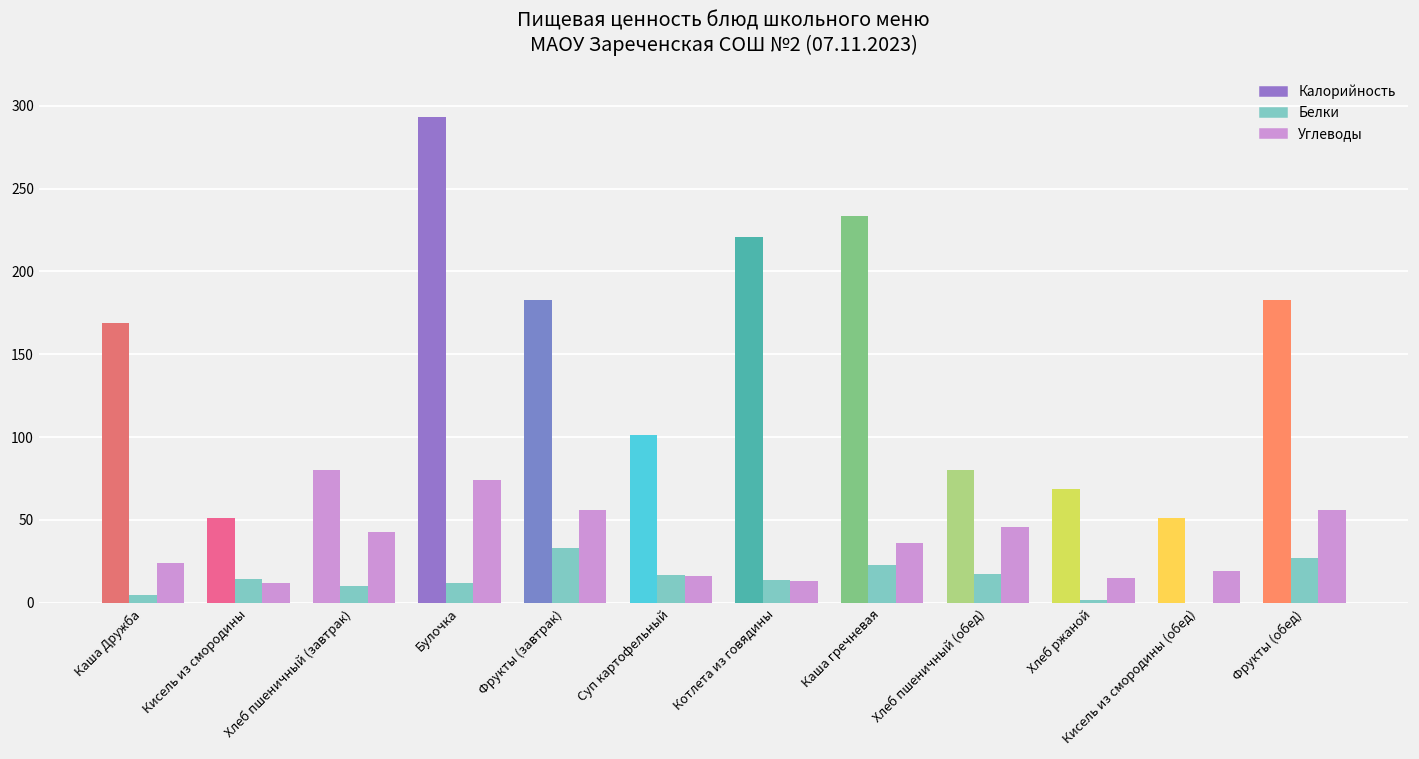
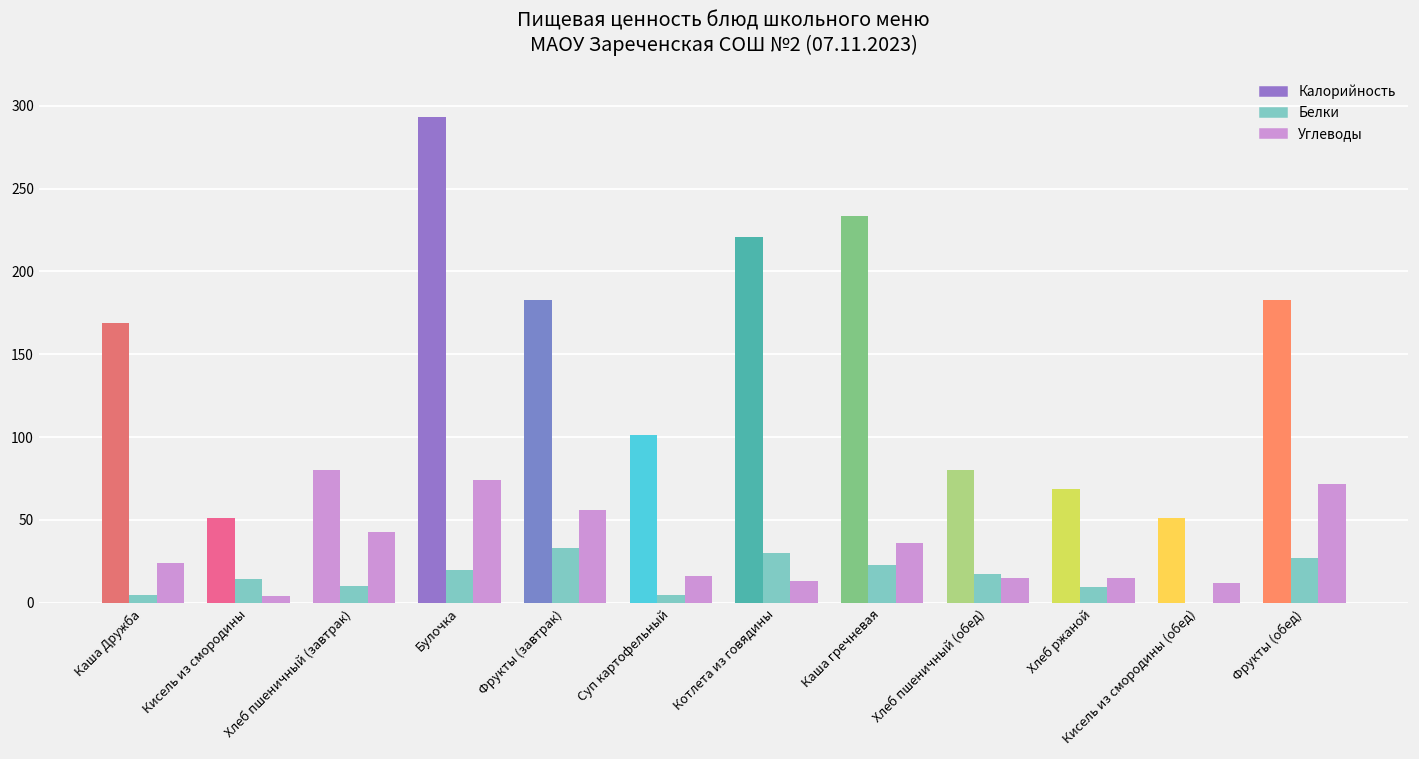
  {
    "Белки": {
      "Каша Дружба": 5,
      "Кисель из смородины": 14,
      "Хлеб пшеничный (завтрак)": 10,
-     "Булочка": 12,
+     "Булочка": 20,
      "Фрукты (завтрак)": 33,
-     "Суп картофельный": 17,
-     "Котлета из говядины": 14,
+     "Суп картофельный": 5,
+     "Котлета из говядины": 30,
      "Каша гречневая": 23,
      "Хлеб пшеничный (обед)": 17,
-     "Хлеб ржаной": 2,
+     "Хлеб ржаной": 10,
      "Кисель из смородины (обед)": 0,
      "Фрукты (обед)": 27
    },
    "Углеводы": {
      "Каша Дружба": 24,
-     "Кисель из смородины": 12,
+     "Кисель из смородины": 4,
      "Хлеб пшеничный (завтрак)": 43,
      "Булочка": 74,
      "Фрукты (завтрак)": 56,
      "Суп картофельный": 16,
      "Котлета из говядины": 13,
      "Каша гречневая": 36,
-     "Хлеб пшеничный (обед)": 46,
+     "Хлеб пшеничный (обед)": 15,
      "Хлеб ржаной": 15,
-     "Кисель из смородины (обед)": 19,
-     "Фрукты (обед)": 56
+     "Кисель из смородины (обед)": 12,
+     "Фрукты (обед)": 72
    }
  }
